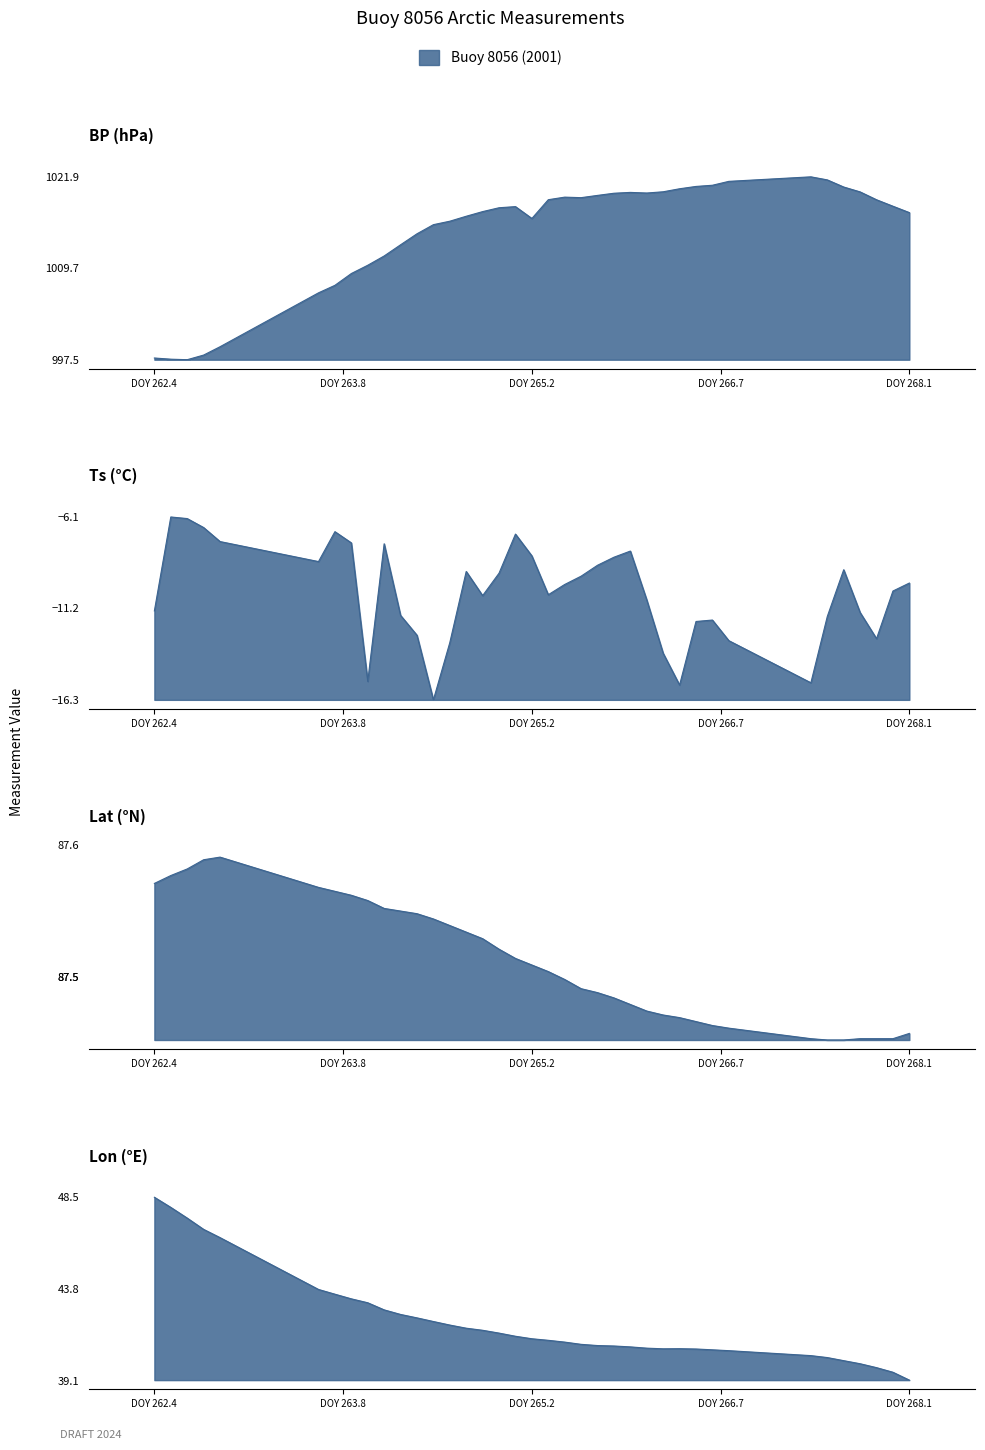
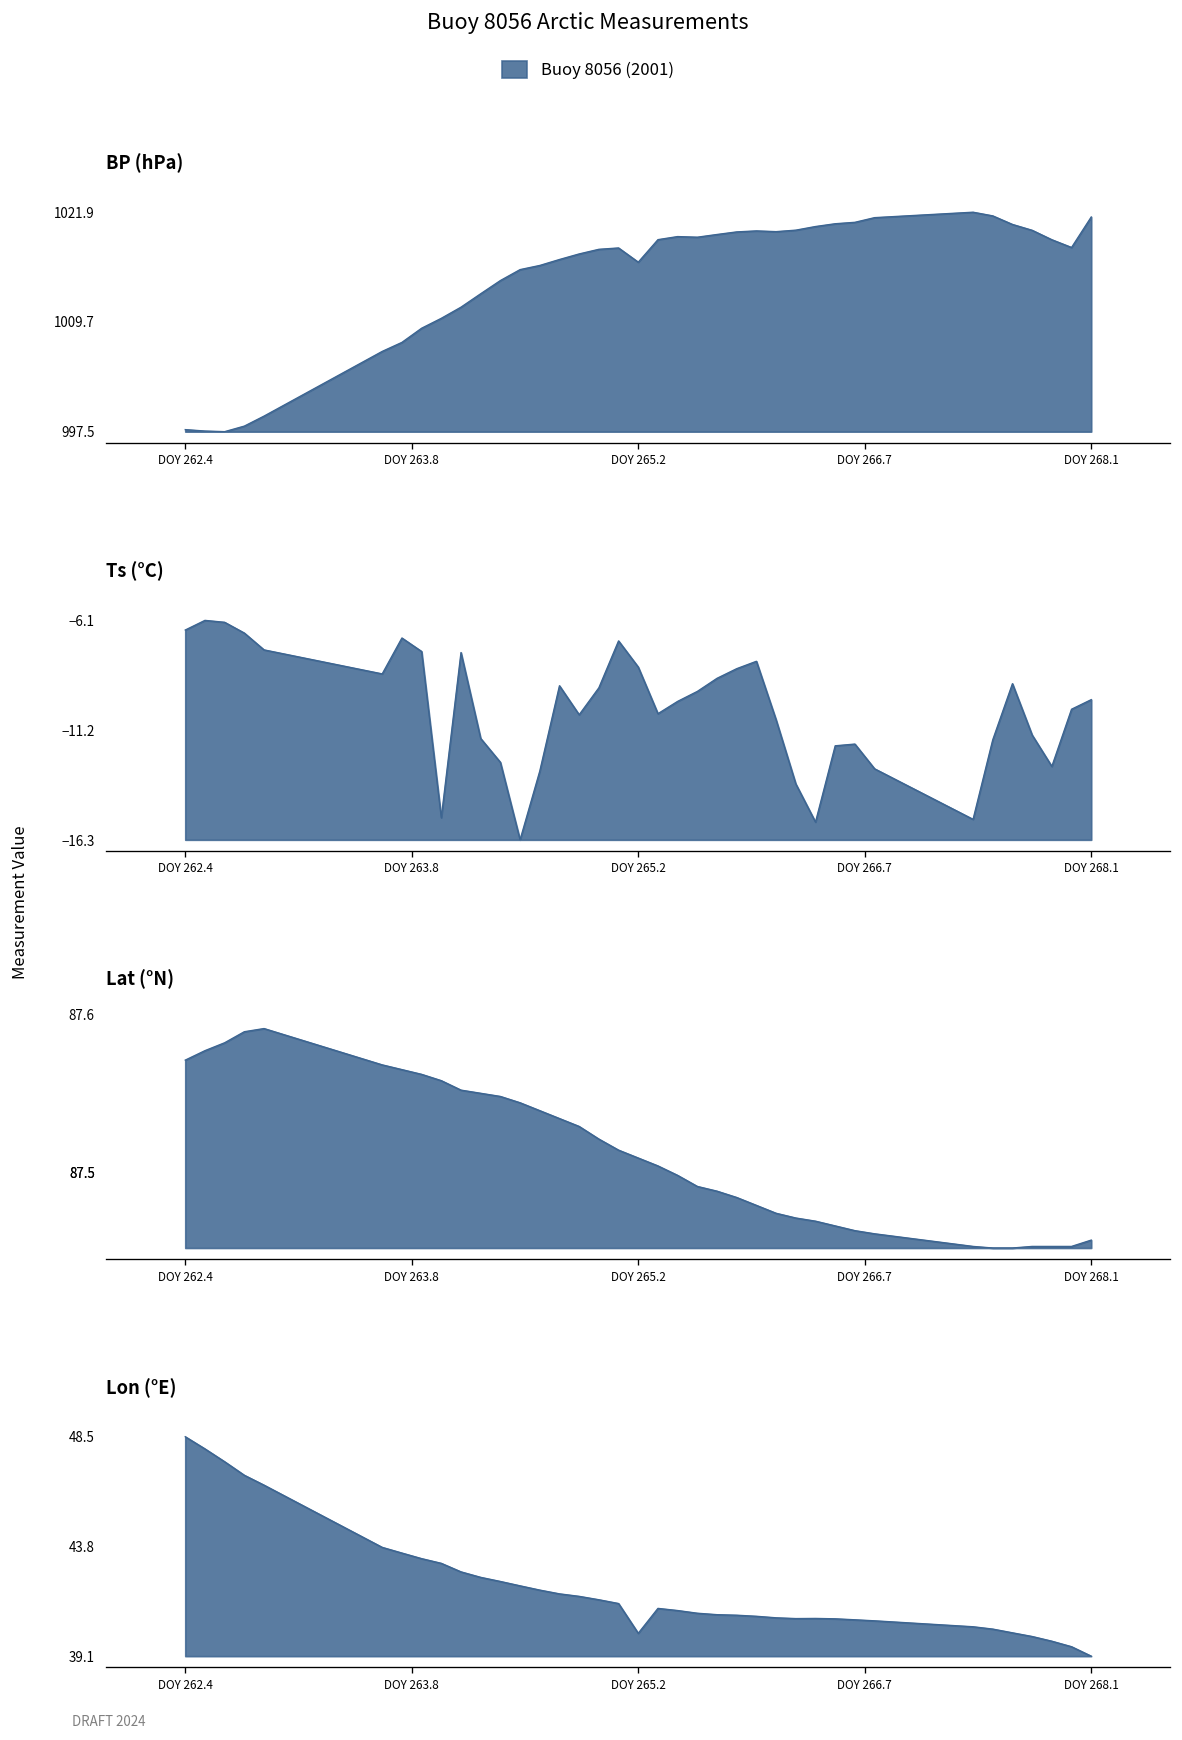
  {
    "BP (hPa)": {
      "DOY 262.4": 998,
      "DOY 265.2": 1016,
-     "DOY 268.1": 1017
+     "DOY 268.1": 1021
    },
    "Ts (°C)": {
-     "DOY 262.4": -11.3,
+     "DOY 262.4": -6.6,
      "DOY 265.2": -8.3,
      "DOY 268.1": -9.8
    },
    "Lon (°E)": {
      "DOY 262.4": 48.5,
-     "DOY 265.2": 41.2,
+     "DOY 265.2": 40.1,
      "DOY 268.1": 39.1
    }
  }
